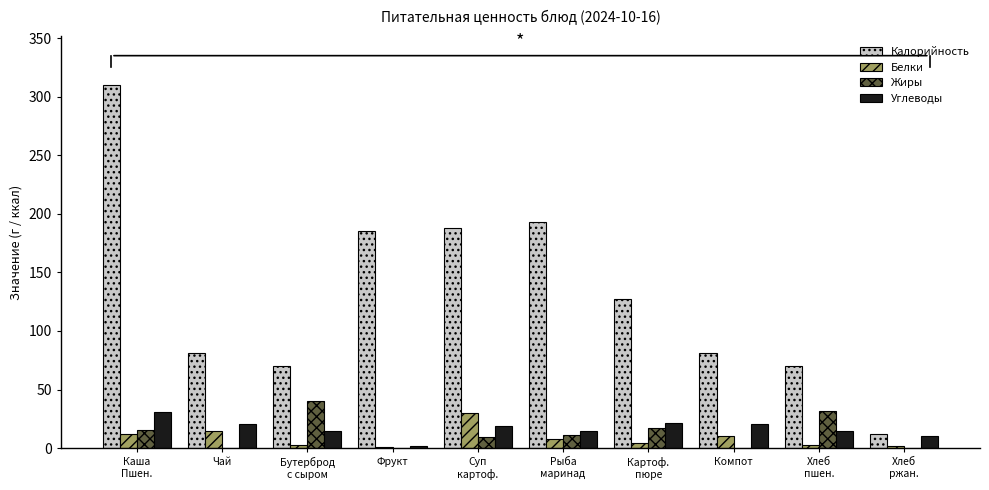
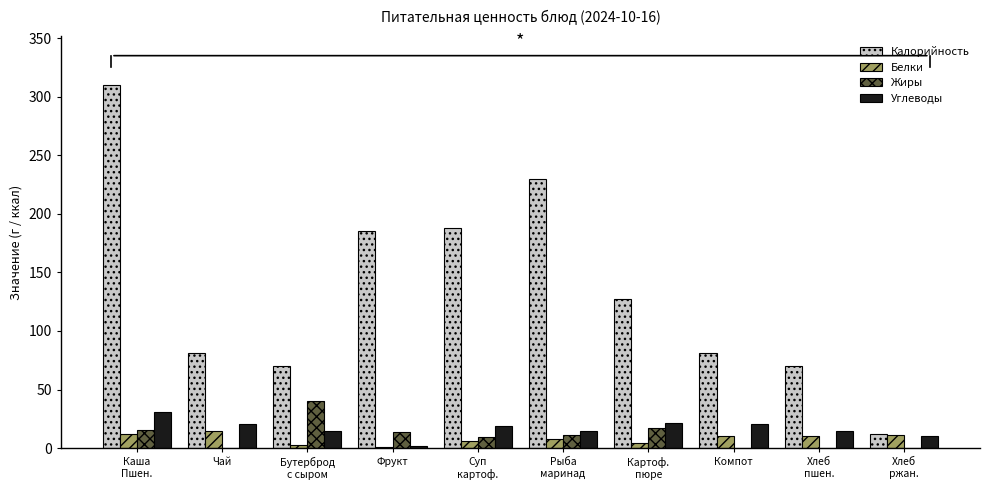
  {
    "Калорийность": {
      "Каша Пшен.": 310,
      "Чай": 81,
      "Бутерброд с сыром": 70,
      "Фрукт": 186,
      "Суп картоф.": 188,
-     "Рыба маринад": 193,
+     "Рыба маринад": 230,
      "Картоф. пюре": 127,
      "Компот": 81,
      "Хлеб пшен.": 70,
      "Хлеб ржан.": 12
    },
    "Белки": {
      "Каша Пшен.": 12,
      "Чай": 14,
      "Бутерброд с сыром": 2,
-     "Суп картоф.": 30,
+     "Суп картоф.": 6,
      "Рыба маринад": 8,
      "Картоф. пюре": 5,
      "Компот": 10,
-     "Хлеб пшен.": 2,
-     "Хлеб ржан.": 2
+     "Хлеб пшен.": 10,
+     "Хлеб ржан.": 11
    },
    "Жиры": {
      "Каша Пшен.": 15,
      "Чай": 0,
      "Бутерброд с сыром": 40,
-     "Фрукт": 0,
+     "Фрукт": 14,
      "Суп картоф.": 10,
      "Рыба маринад": 11,
      "Картоф. пюре": 17,
      "Компот": 0,
-     "Хлеб пшен.": 32
+     "Хлеб пшен.": 0
    }
  }
